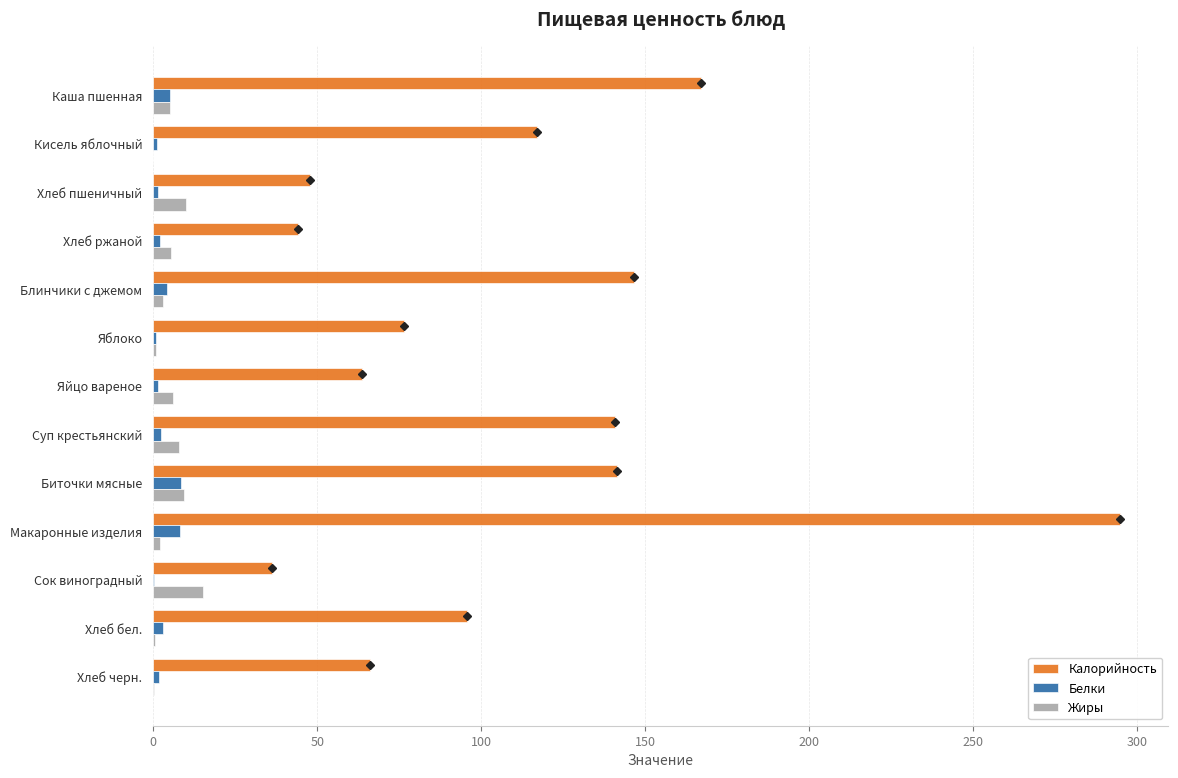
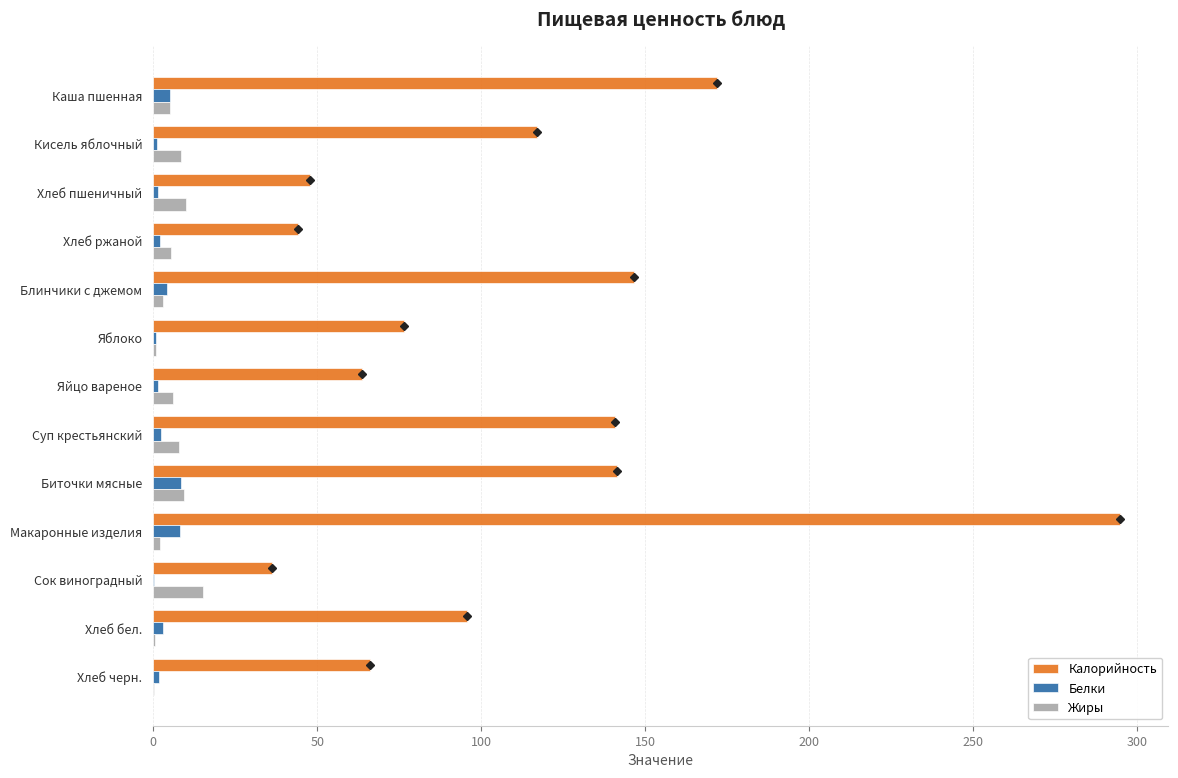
  {
    "Калорийность": {
-     "Каша пшенная": 167,
+     "Каша пшенная": 172,
      "Кисель яблочный": 117,
      "Хлеб пшеничный": 48,
      "Хлеб ржаной": 44,
      "Блинчики с джемом": 146,
      "Яблоко": 77,
      "Яйцо вареное": 64,
      "Суп крестьянский": 141,
      "Биточки мясные": 141,
      "Макаронные изделия": 295,
      "Сок виноградный": 36,
      "Хлеб бел.": 96,
      "Хлеб черн.": 66
    },
    "Белки": {
      "Каша пшенная": 5,
      "Кисель яблочный": 1,
      "Хлеб пшеничный": 2,
      "Хлеб ржаной": 2,
      "Блинчики с джемом": 4,
      "Яйцо вареное": 1,
      "Суп крестьянский": 2,
      "Биточки мясные": 9,
      "Макаронные изделия": 8,
      "Хлеб бел.": 3,
      "Хлеб черн.": 2
    },
    "Жиры": {
      "Каша пшенная": 5,
-     "Кисель яблочный": 0,
+     "Кисель яблочный": 8,
      "Хлеб пшеничный": 10,
      "Хлеб ржаной": 6,
      "Блинчики с джемом": 3,
      "Яйцо вареное": 6,
      "Суп крестьянский": 8,
      "Биточки мясные": 9,
      "Макаронные изделия": 2,
      "Сок виноградный": 15
    }
  }
